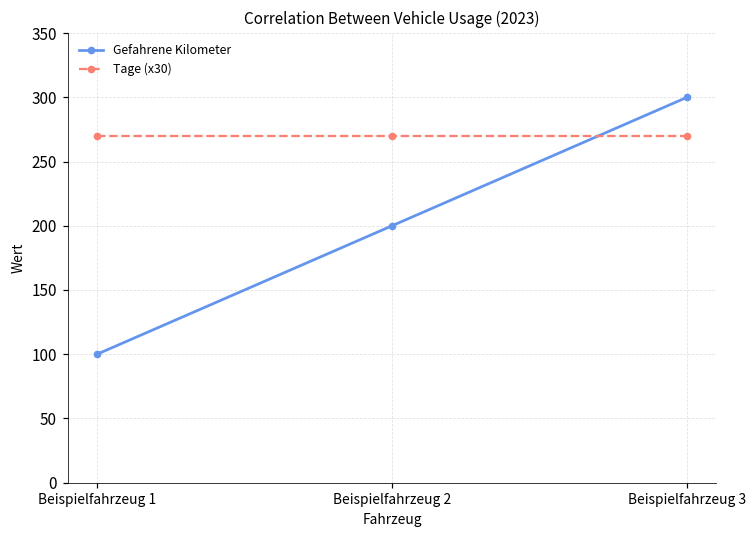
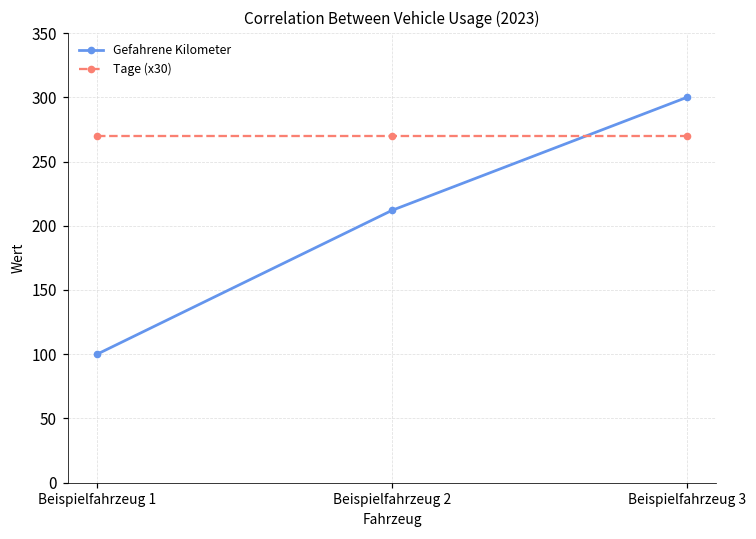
  {
    "Gefahrene Kilometer": {
      "Beispielfahrzeug 1": 100,
-     "Beispielfahrzeug 2": 200,
+     "Beispielfahrzeug 2": 212,
      "Beispielfahrzeug 3": 300
    },
    "Tage (x30)": {
      "Beispielfahrzeug 1": 270,
      "Beispielfahrzeug 2": 270,
      "Beispielfahrzeug 3": 270
    }
  }
